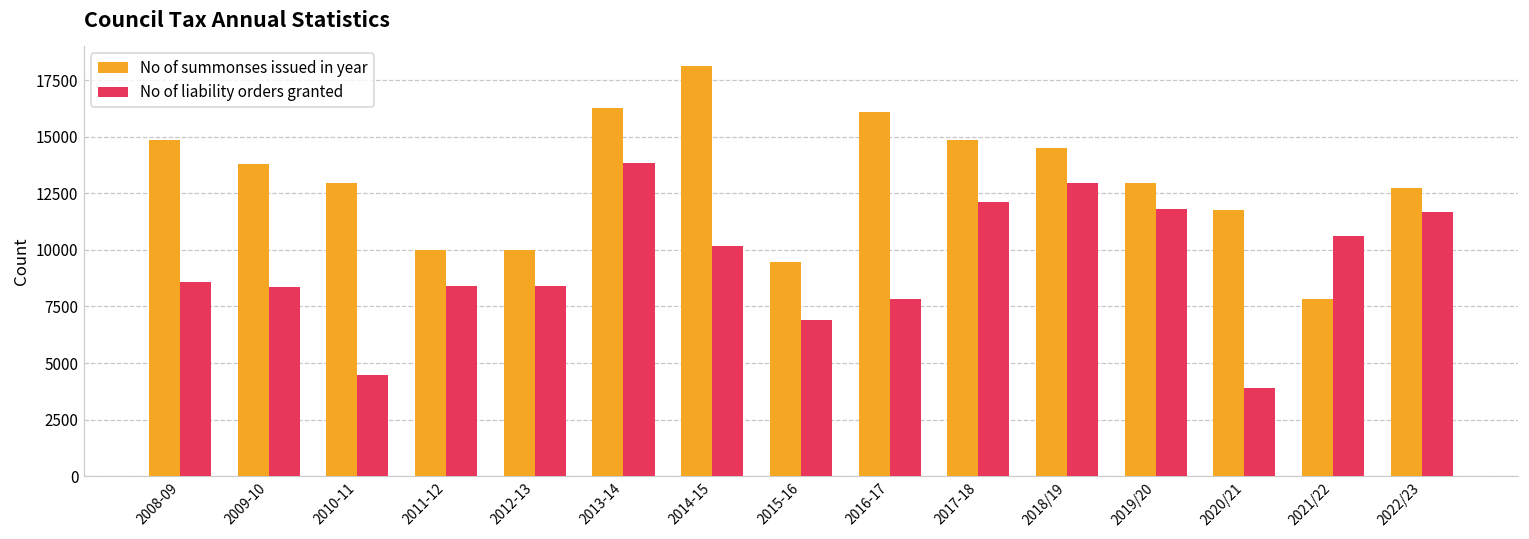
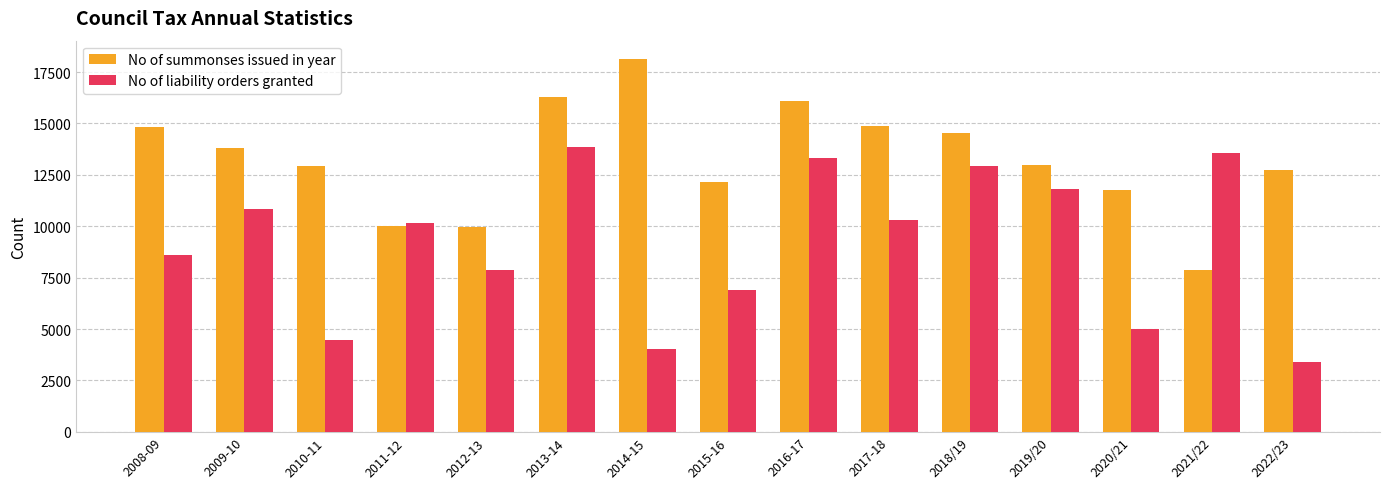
  {
    "No of summonses issued in year": {
      "2008-09": 14800,
      "2009-10": 13800,
      "2010-11": 13000,
      "2011-12": 10000,
      "2012-13": 10000,
      "2013-14": 16300,
      "2014-15": 18100,
-     "2015-16": 9500,
+     "2015-16": 12100,
      "2016-17": 16100,
      "2017-18": 14900,
      "2018/19": 14500,
      "2019/20": 13000,
      "2020/21": 11800,
      "2021/22": 7800,
      "2022/23": 12700
    },
    "No of liability orders granted": {
      "2008-09": 8600,
-     "2009-10": 8400,
+     "2009-10": 10800,
      "2010-11": 4400,
-     "2011-12": 8400,
-     "2012-13": 8400,
+     "2011-12": 10200,
+     "2012-13": 7900,
      "2013-14": 13800,
-     "2014-15": 10200,
+     "2014-15": 4000,
      "2015-16": 6900,
-     "2016-17": 7800,
-     "2017-18": 12100,
+     "2016-17": 13300,
+     "2017-18": 10300,
      "2018/19": 12900,
      "2019/20": 11800,
-     "2020/21": 3900,
-     "2021/22": 10600,
-     "2022/23": 11700
+     "2020/21": 5000,
+     "2021/22": 13500,
+     "2022/23": 3400
    }
  }
